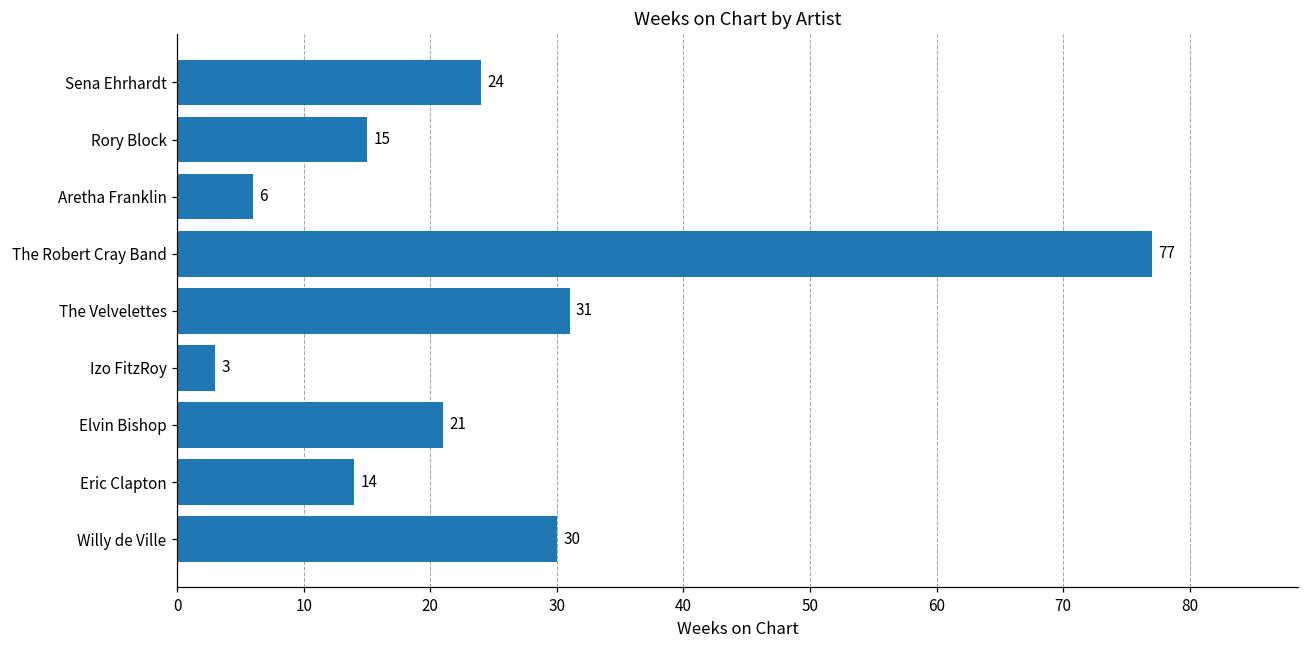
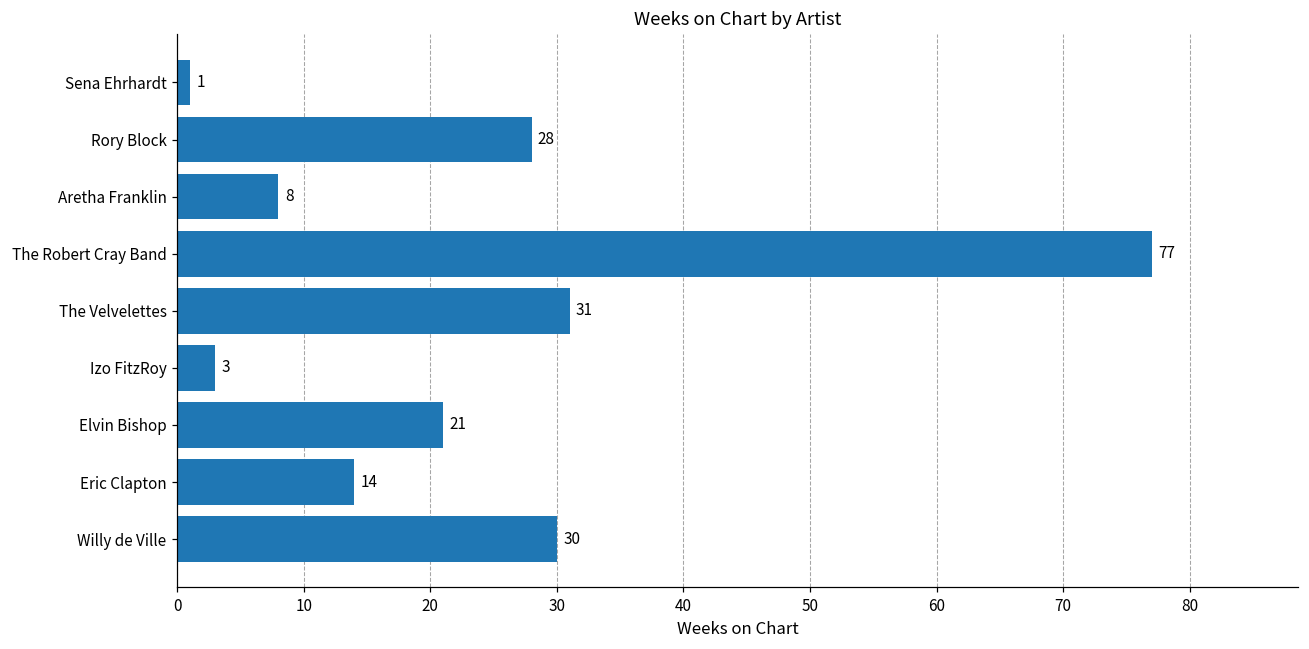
  {
-   "Sena Ehrhardt": 24,
-   "Rory Block": 15,
-   "Aretha Franklin": 6,
+   "Sena Ehrhardt": 1,
+   "Rory Block": 28,
+   "Aretha Franklin": 8,
    "The Robert Cray Band": 77,
    "The Velvelettes": 31,
    "Izo FitzRoy": 3,
    "Elvin Bishop": 21,
    "Eric Clapton": 14,
    "Willy de Ville": 30
  }
